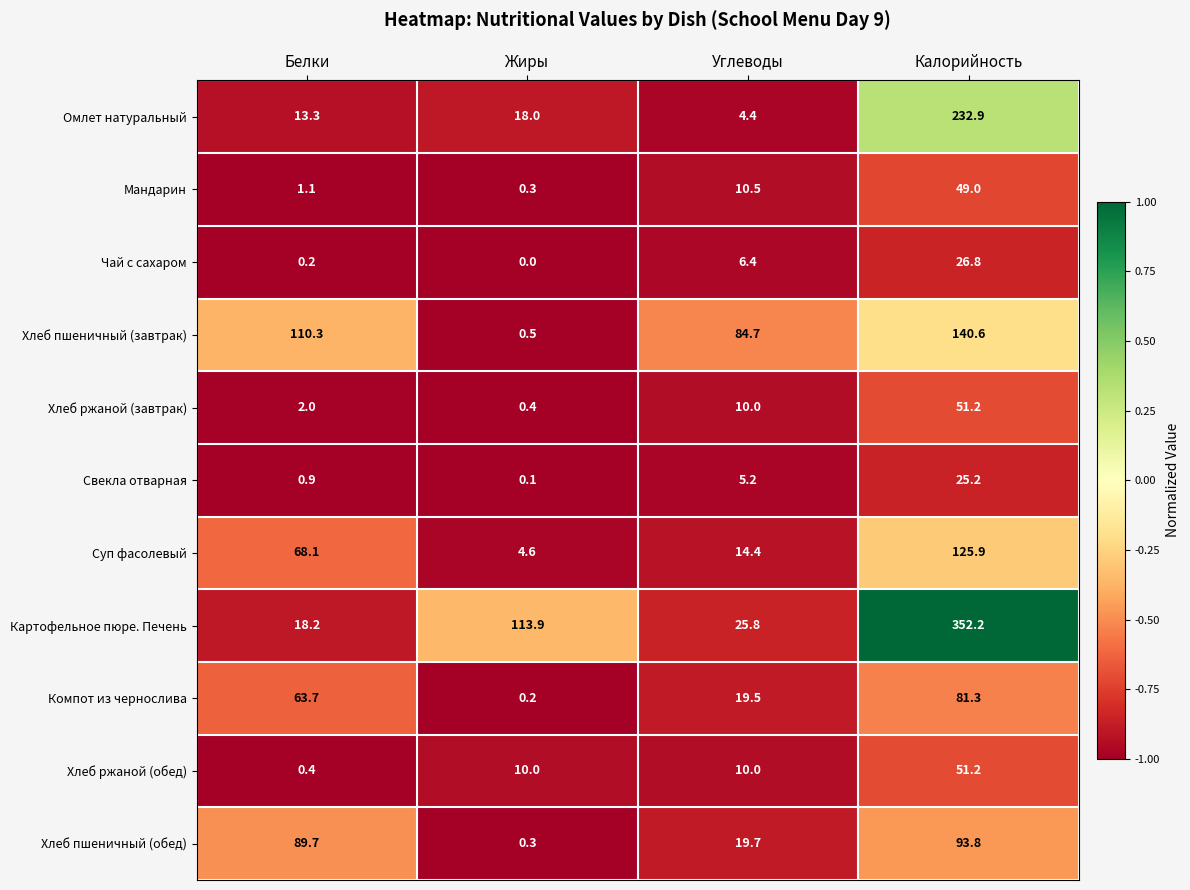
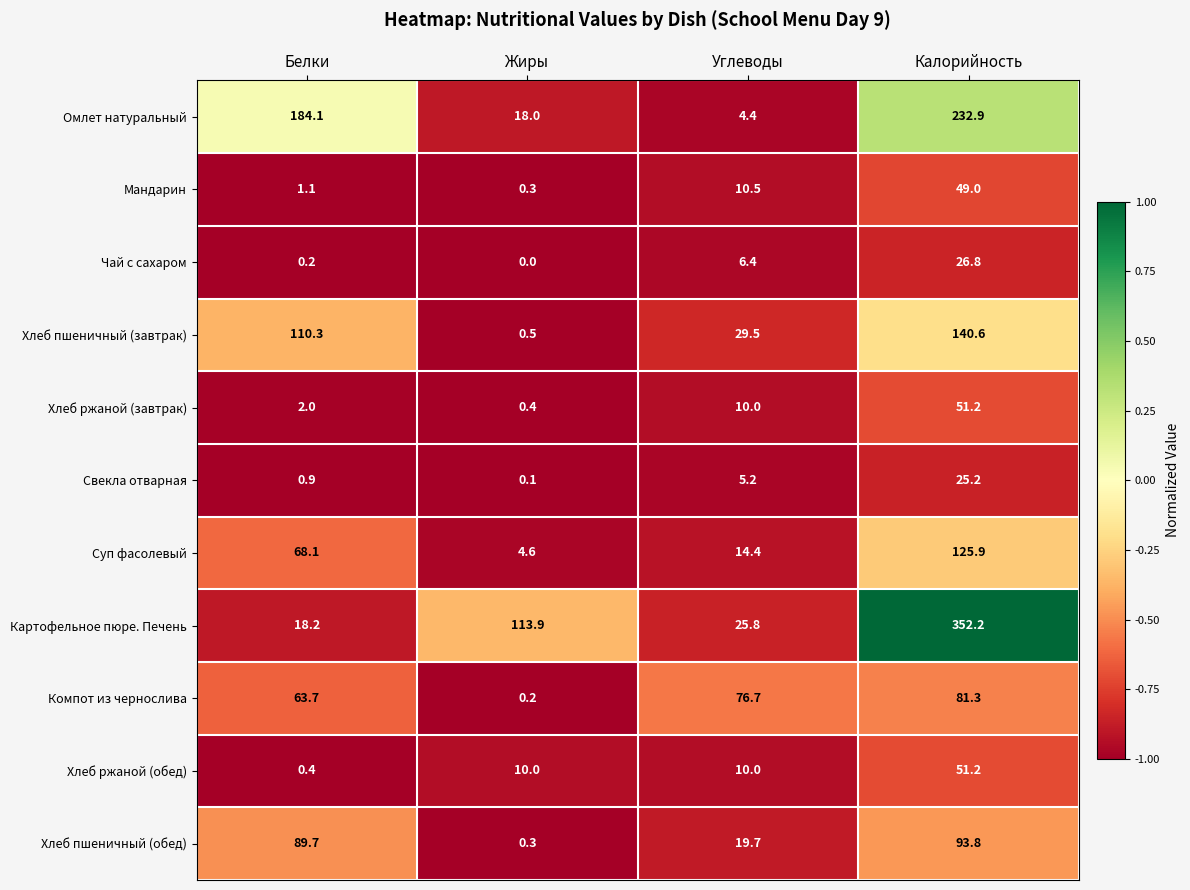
  {
    "Омлет натуральный": {
-     "Белки": 13.3,
+     "Белки": 184.1,
      "Жиры": 18.0,
      "Углеводы": 4.4,
      "Калорийность": 232.9
    },
    "Мандарин": {
      "Белки": 1.1,
      "Жиры": 0.3,
      "Углеводы": 10.5,
      "Калорийность": 49.0
    },
    "Чай с сахаром": {
      "Белки": 0.2,
      "Жиры": 0.0,
      "Углеводы": 6.4,
      "Калорийность": 26.8
    },
    "Хлеб пшеничный (завтрак)": {
      "Белки": 110.3,
      "Жиры": 0.5,
-     "Углеводы": 84.7,
+     "Углеводы": 29.5,
      "Калорийность": 140.6
    },
    "Хлеб ржаной (завтрак)": {
      "Белки": 2.0,
      "Жиры": 0.4,
      "Углеводы": 10.0,
      "Калорийность": 51.2
    },
    "Свекла отварная": {
      "Белки": 0.9,
      "Жиры": 0.1,
      "Углеводы": 5.2,
      "Калорийность": 25.2
    },
    "Суп фасолевый": {
      "Белки": 68.1,
      "Жиры": 4.6,
      "Углеводы": 14.4,
      "Калорийность": 125.9
    },
    "Картофельное пюре. Печень": {
      "Белки": 18.2,
      "Жиры": 113.9,
      "Углеводы": 25.8,
      "Калорийность": 352.2
    },
    "Компот из чернослива": {
      "Белки": 63.7,
      "Жиры": 0.2,
-     "Углеводы": 19.5,
+     "Углеводы": 76.7,
      "Калорийность": 81.3
    },
    "Хлеб ржаной (обед)": {
      "Белки": 0.4,
      "Жиры": 10.0,
      "Углеводы": 10.0,
      "Калорийность": 51.2
    },
    "Хлеб пшеничный (обед)": {
      "Белки": 89.7,
      "Жиры": 0.3,
      "Углеводы": 19.7,
      "Калорийность": 93.8
    }
  }
